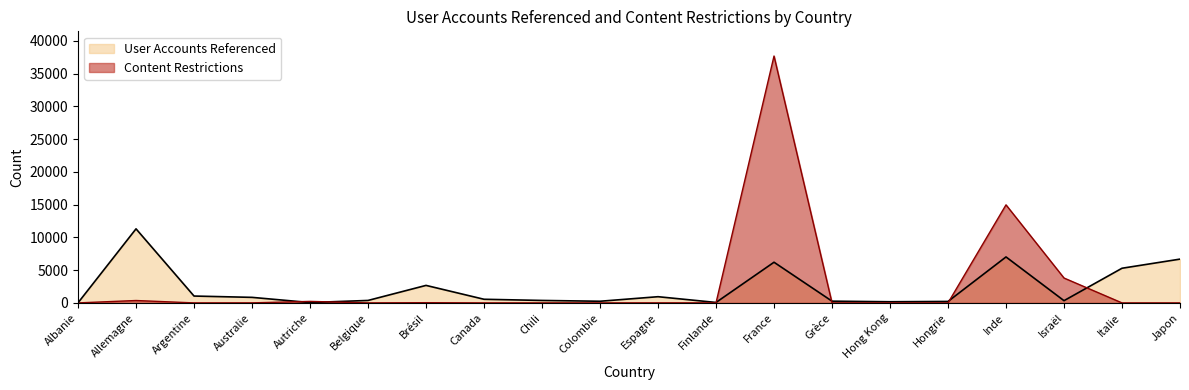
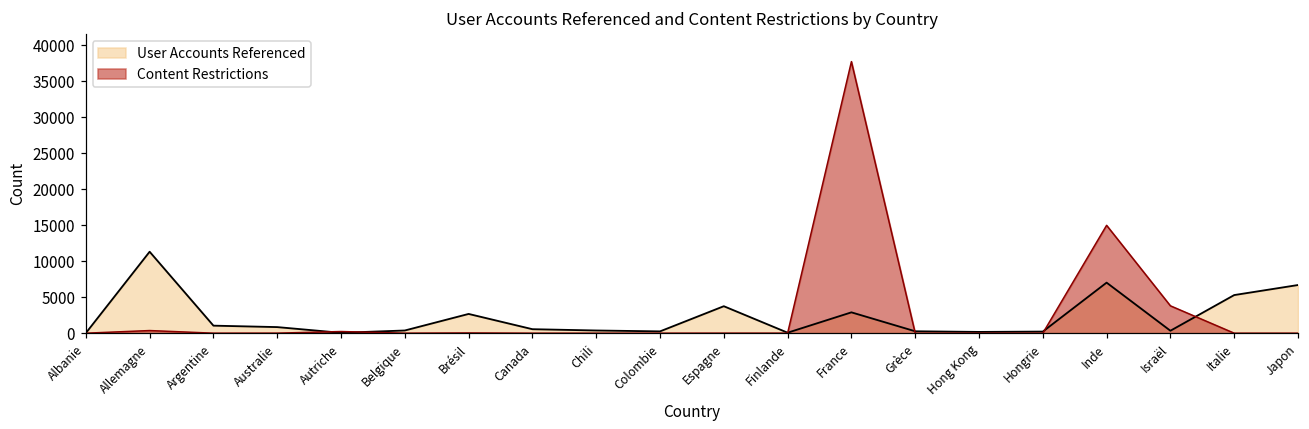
  {
    "User Accounts Referenced": {
      "Allemagne": 11000,
      "Argentine": 1000,
      "Australie": 1000,
      "Brésil": 3000,
      "Canada": 1000,
-     "Espagne": 1000,
-     "France": 6000,
+     "Espagne": 4000,
+     "France": 3000,
      "Inde": 7000,
      "Israël": 0,
      "Italie": 5000,
      "Japon": 7000
    },
    "Content Restrictions": {
      "Allemagne": 0,
      "Argentine": 0,
      "Australie": 0,
      "Brésil": 0,
      "Canada": 0,
      "Espagne": 0,
      "France": 38000,
      "Inde": 15000,
      "Israël": 4000,
      "Italie": 0,
      "Japon": 0
    }
  }
